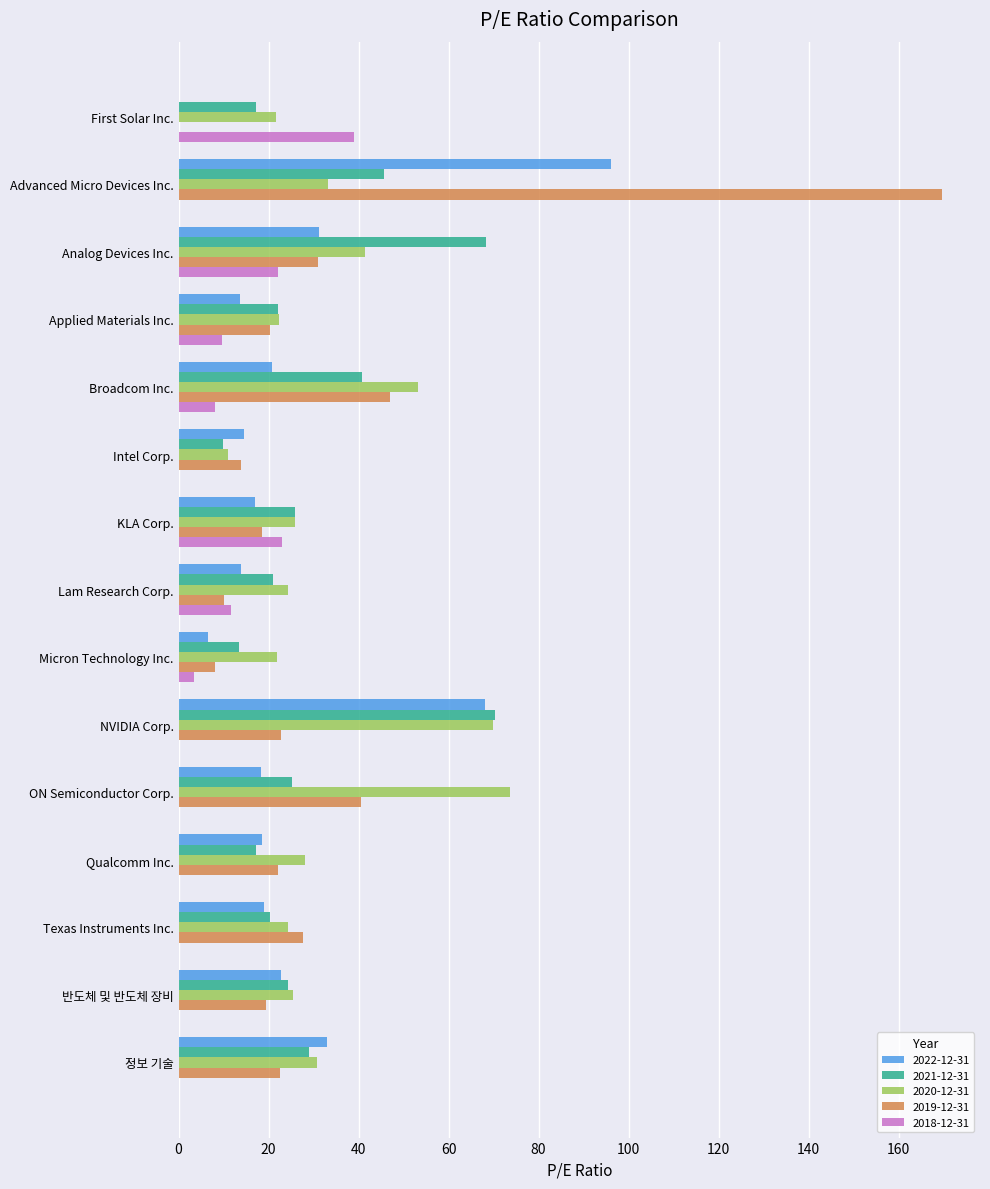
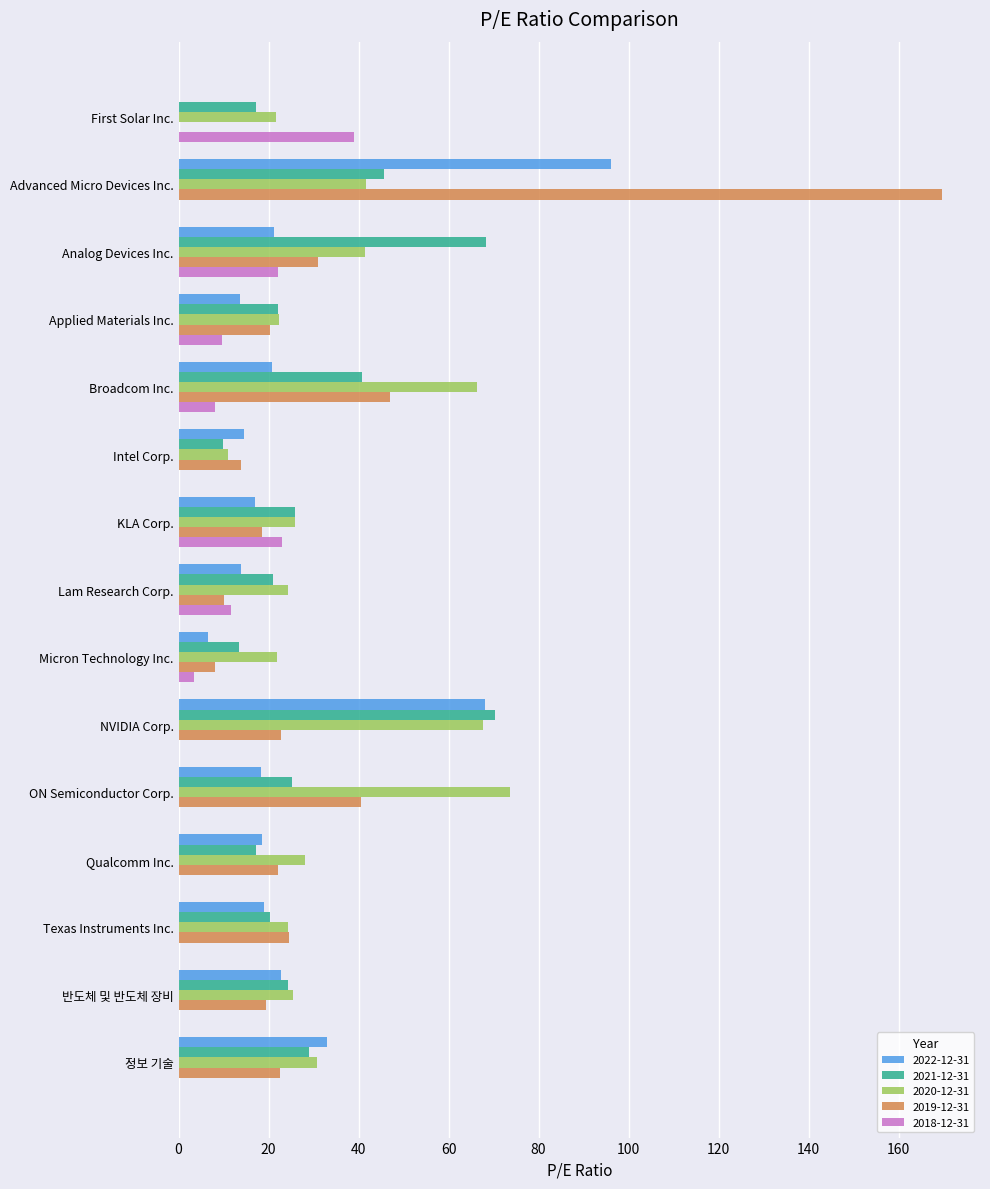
  {
    "2022-12-31": {
      "First Solar Inc.": 0,
      "Advanced Micro Devices Inc.": 96,
-     "Analog Devices Inc.": 31,
+     "Analog Devices Inc.": 21,
      "Applied Materials Inc.": 14,
      "Broadcom Inc.": 21,
      "Intel Corp.": 15,
      "KLA Corp.": 17,
      "Lam Research Corp.": 14,
      "Micron Technology Inc.": 7,
      "NVIDIA Corp.": 68,
      "ON Semiconductor Corp.": 18,
      "Qualcomm Inc.": 19,
      "Texas Instruments Inc.": 19,
      "반도체 및 반도체 장비": 23,
      "정보 기술": 33
    },
    "2021-12-31": {
      "First Solar Inc.": 17,
      "Advanced Micro Devices Inc.": 46,
      "Analog Devices Inc.": 68,
      "Applied Materials Inc.": 22,
      "Broadcom Inc.": 41,
      "Intel Corp.": 10,
      "KLA Corp.": 26,
      "Lam Research Corp.": 21,
      "Micron Technology Inc.": 13,
      "NVIDIA Corp.": 70,
      "ON Semiconductor Corp.": 25,
      "Qualcomm Inc.": 17,
      "Texas Instruments Inc.": 20,
      "반도체 및 반도체 장비": 24,
      "정보 기술": 29
    },
    "2020-12-31": {
      "First Solar Inc.": 22,
-     "Advanced Micro Devices Inc.": 33,
+     "Advanced Micro Devices Inc.": 42,
      "Analog Devices Inc.": 41,
      "Applied Materials Inc.": 22,
-     "Broadcom Inc.": 53,
+     "Broadcom Inc.": 66,
      "Intel Corp.": 11,
      "KLA Corp.": 26,
      "Lam Research Corp.": 24,
      "Micron Technology Inc.": 22,
-     "NVIDIA Corp.": 70,
+     "NVIDIA Corp.": 68,
      "ON Semiconductor Corp.": 74,
      "Qualcomm Inc.": 28,
      "Texas Instruments Inc.": 24,
      "반도체 및 반도체 장비": 25,
      "정보 기술": 31
    },
    "2019-12-31": {
      "First Solar Inc.": 0,
      "Advanced Micro Devices Inc.": 170,
      "Analog Devices Inc.": 31,
      "Applied Materials Inc.": 20,
      "Broadcom Inc.": 47,
      "Intel Corp.": 14,
      "KLA Corp.": 18,
      "Lam Research Corp.": 10,
      "Micron Technology Inc.": 8,
      "NVIDIA Corp.": 23,
      "ON Semiconductor Corp.": 41,
      "Qualcomm Inc.": 22,
-     "Texas Instruments Inc.": 28,
+     "Texas Instruments Inc.": 24,
      "반도체 및 반도체 장비": 19,
      "정보 기술": 22
    },
    "2018-12-31": {
      "First Solar Inc.": 39,
      "Advanced Micro Devices Inc.": 0,
      "Analog Devices Inc.": 22,
      "Applied Materials Inc.": 10,
      "Broadcom Inc.": 8,
      "Intel Corp.": 0,
      "KLA Corp.": 23,
      "Lam Research Corp.": 12,
      "Micron Technology Inc.": 3,
      "NVIDIA Corp.": 0,
      "ON Semiconductor Corp.": 0,
      "Qualcomm Inc.": 0,
      "Texas Instruments Inc.": 0,
      "반도체 및 반도체 장비": 0,
      "정보 기술": 0
    }
  }
